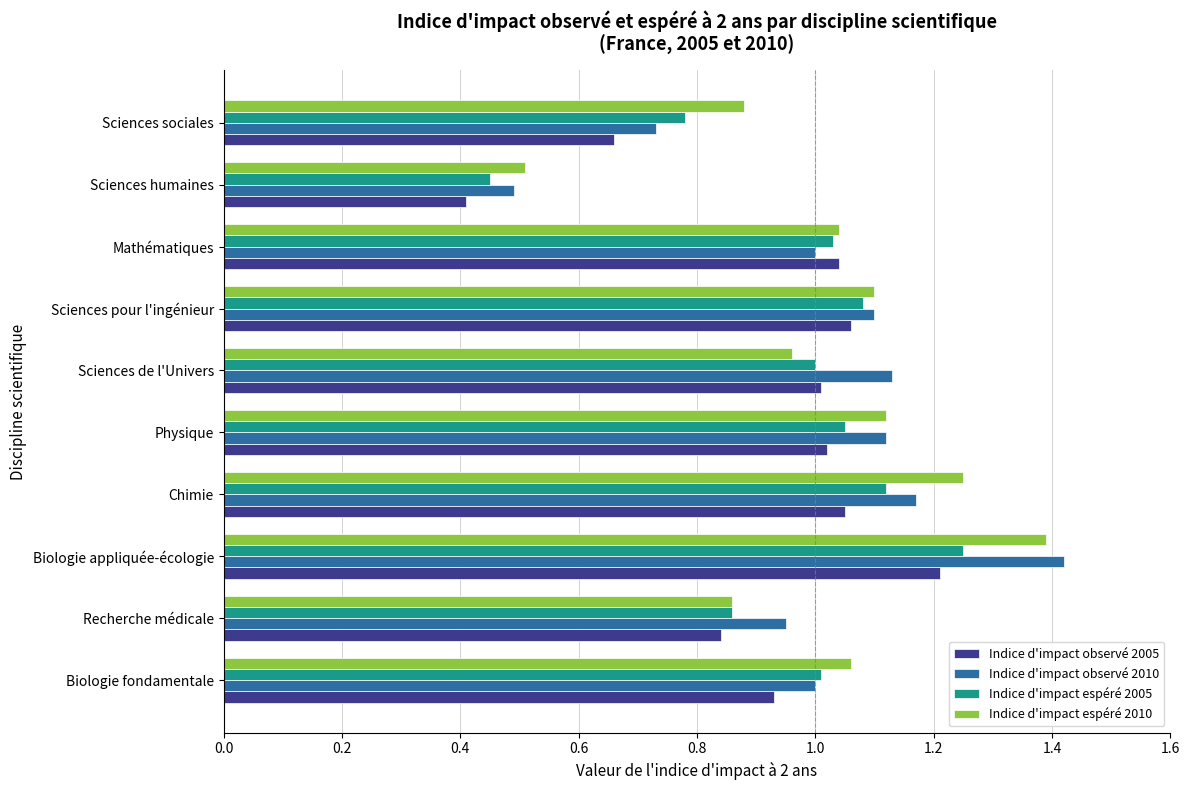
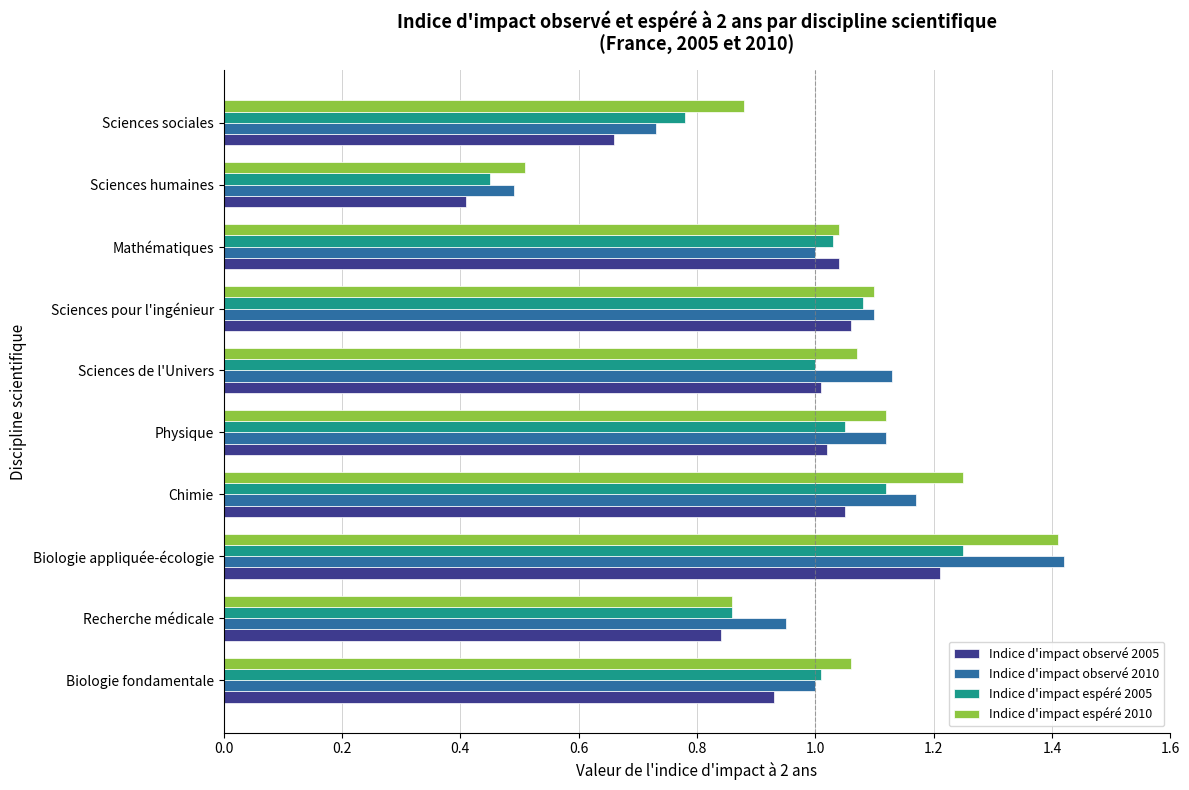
  {
    "Indice d'impact espéré 2010": {
      "Sciences sociales": 0.88,
      "Sciences humaines": 0.51,
      "Mathématiques": 1.04,
      "Sciences pour l'ingénieur": 1.10,
-     "Sciences de l'Univers": 0.96,
+     "Sciences de l'Univers": 1.07,
      "Physique": 1.12,
      "Chimie": 1.25,
-     "Biologie appliquée-écologie": 1.39,
+     "Biologie appliquée-écologie": 1.41,
      "Recherche médicale": 0.86,
      "Biologie fondamentale": 1.06
    }
  }
